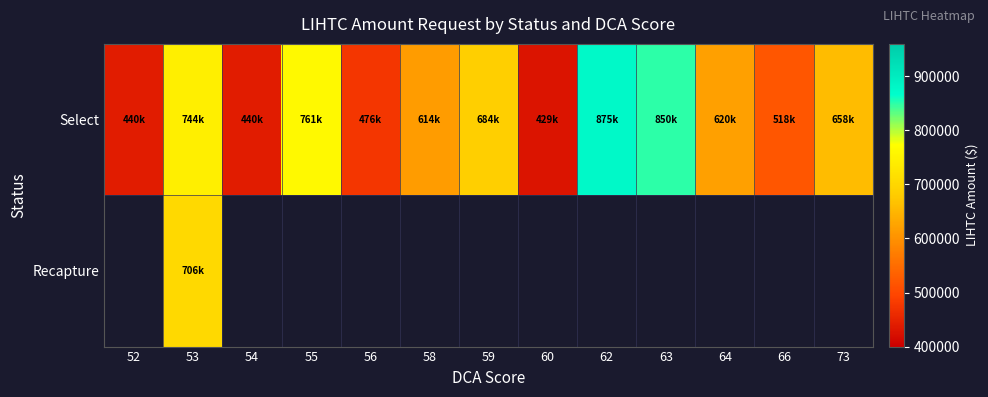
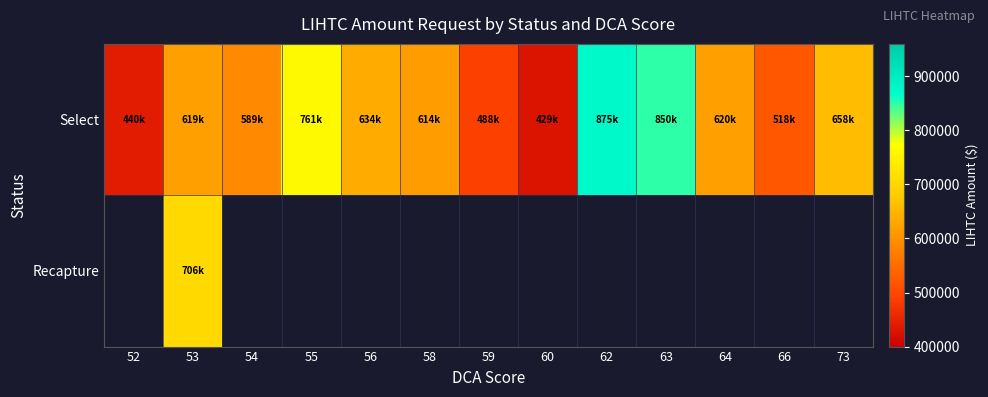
  {
    "Select": {
      "52": "440k",
-     "53": "744k",
-     "54": "440k",
+     "53": "619k",
+     "54": "589k",
      "55": "761k",
-     "56": "476k",
+     "56": "634k",
      "58": "614k",
-     "59": "684k",
+     "59": "488k",
      "60": "429k",
      "62": "875k",
      "63": "850k",
      "64": "620k",
      "66": "518k",
      "73": "658k"
    },
    "Recapture": {
      "53": "706k"
    }
  }
